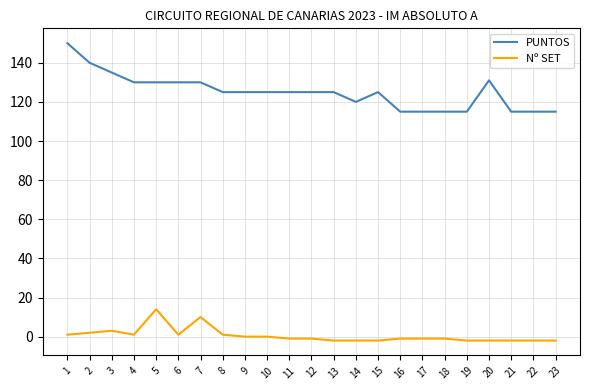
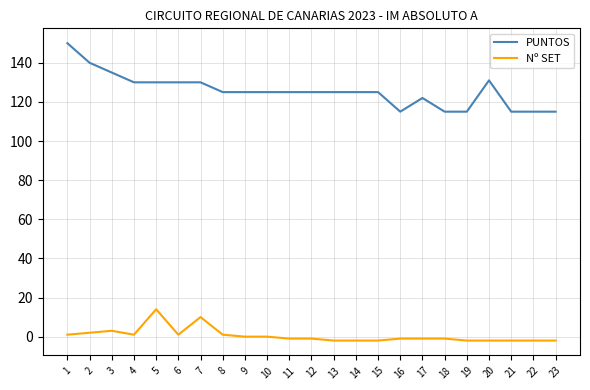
  {
    "PUNTOS": {
      "1": 150,
      "2": 140,
      "3": 135,
      "4": 130,
      "5": 130,
      "6": 130,
      "7": 130,
      "8": 125,
      "9": 125,
      "10": 125,
      "11": 125,
      "12": 125,
      "13": 125,
-     "14": 120,
+     "14": 125,
      "15": 125,
      "16": 115,
-     "17": 115,
+     "17": 122,
      "18": 115,
      "19": 115,
      "20": 131,
      "21": 115,
      "22": 115,
      "23": 115
    },
    "Nº SET": {
      "1": 1,
      "2": 2,
      "3": 3,
      "4": 1,
      "5": 14,
      "6": 1,
      "7": 10,
      "8": 1,
      "9": 0,
      "10": 0,
      "11": -1,
      "12": -1,
      "13": -2,
      "14": -2,
      "15": -2,
      "16": -1,
      "17": -1,
      "18": -1,
      "19": -2,
      "20": -2,
      "21": -2,
      "22": -2,
      "23": -2
    }
  }
